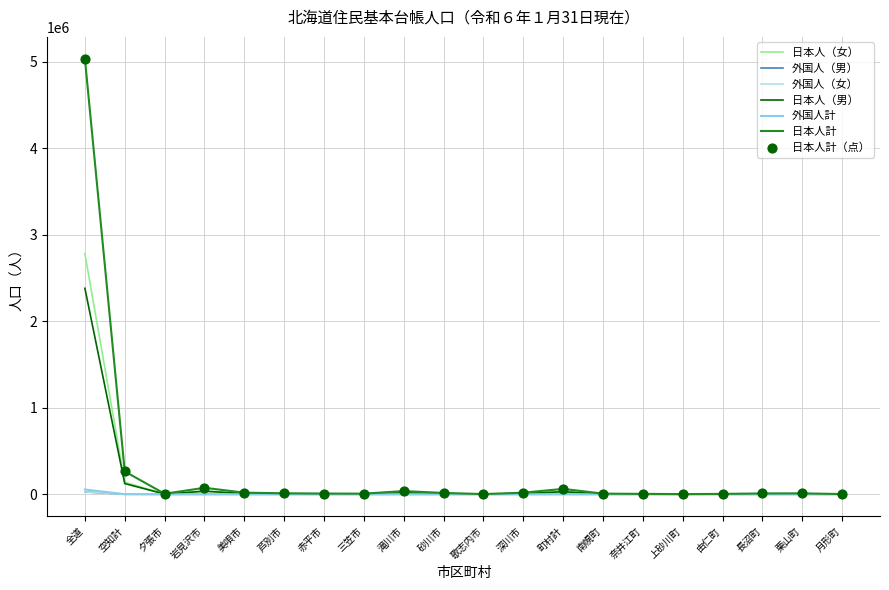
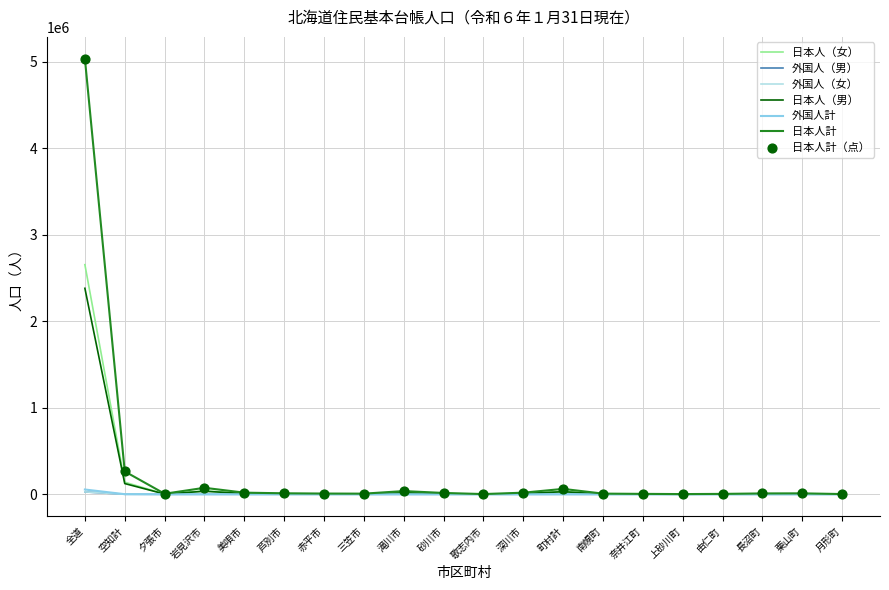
  {
    "日本人（女）": {
-     "全道": 2800000
+     "全道": 2700000
    }
  }
